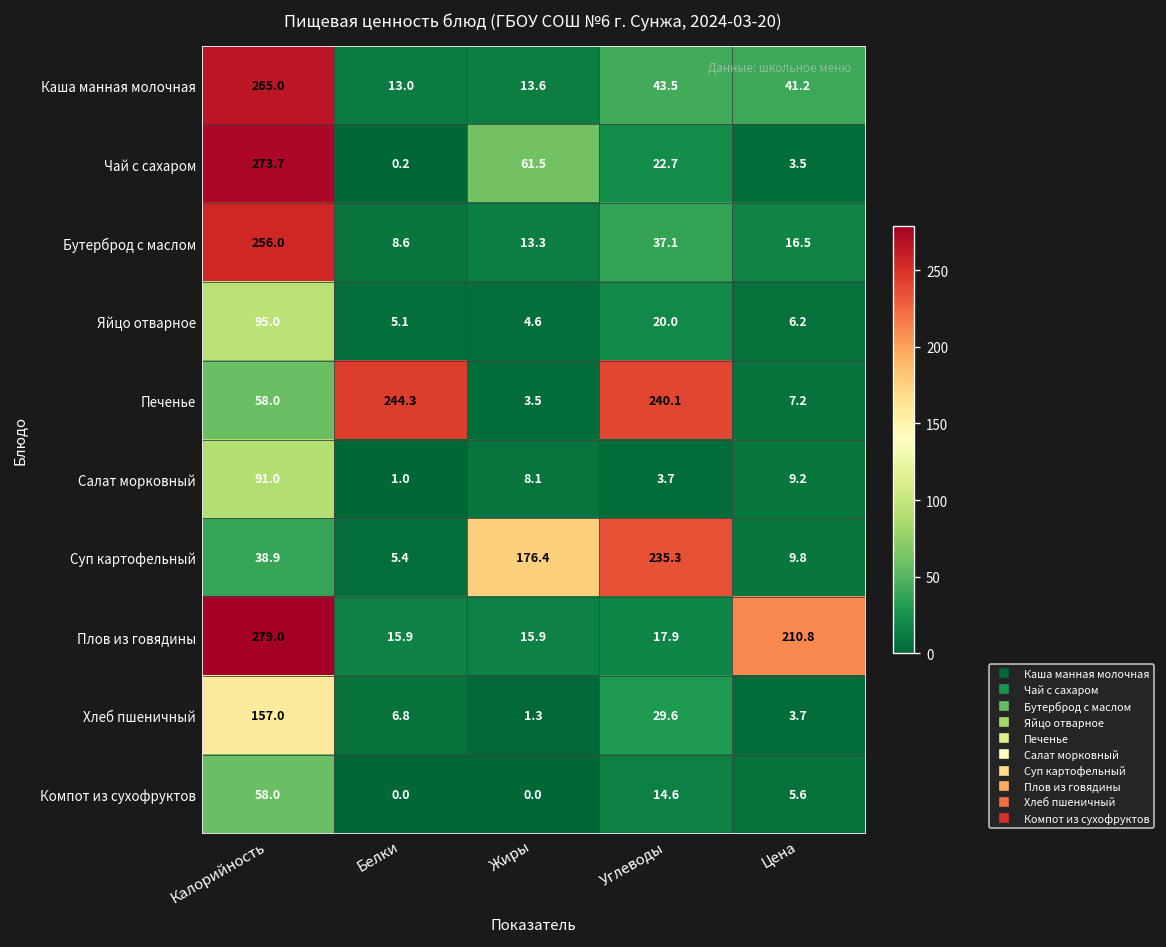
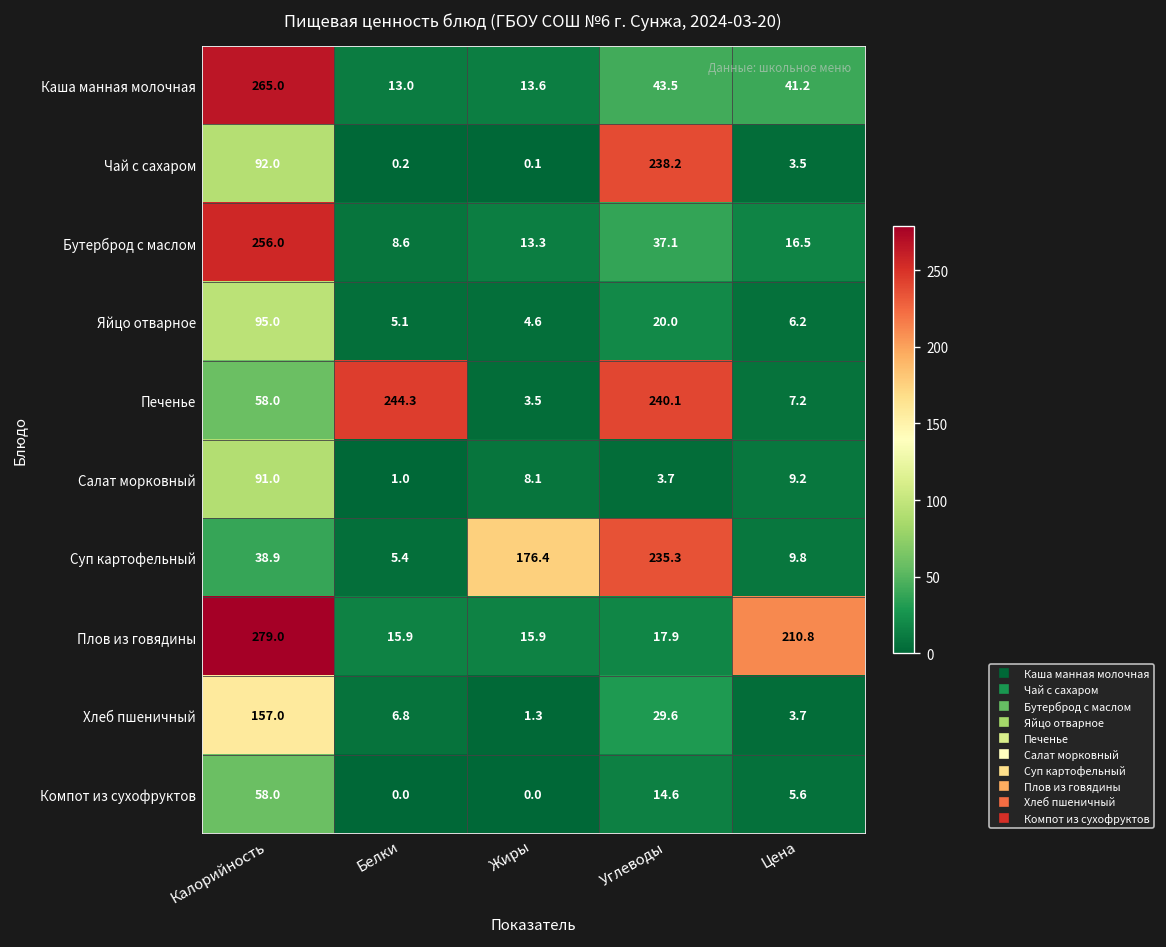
  {
    "Каша манная молочная": {
      "Калорийность": 265.0,
      "Белки": 13.0,
      "Жиры": 13.6,
      "Углеводы": 43.5
    },
    "Чай с сахаром": {
-     "Калорийность": 273.7,
+     "Калорийность": 92.0,
      "Белки": 0.2,
-     "Жиры": 61.5,
-     "Углеводы": 22.7,
+     "Жиры": 0.1,
+     "Углеводы": 238.2,
      "Цена": 3.5
    },
    "Бутерброд с маслом": {
      "Калорийность": 256.0,
      "Белки": 8.6,
      "Жиры": 13.3,
      "Углеводы": 37.1,
      "Цена": 16.5
    },
    "Яйцо отварное": {
      "Калорийность": 95.0,
      "Белки": 5.1,
      "Жиры": 4.6,
      "Углеводы": 20.0,
      "Цена": 6.2
    },
    "Печенье": {
      "Калорийность": 58.0,
      "Белки": 244.3,
      "Жиры": 3.5,
      "Углеводы": 240.1,
      "Цена": 7.2
    },
    "Салат морковный": {
      "Калорийность": 91.0,
      "Белки": 1.0,
      "Жиры": 8.1,
      "Углеводы": 3.7,
      "Цена": 9.2
    },
    "Суп картофельный": {
      "Калорийность": 38.9,
      "Белки": 5.4,
      "Жиры": 176.4,
      "Углеводы": 235.3,
      "Цена": 9.8
    },
    "Плов из говядины": {
      "Калорийность": 279.0,
      "Белки": 15.9,
      "Жиры": 15.9,
      "Углеводы": 17.9,
      "Цена": 210.8
    },
    "Хлеб пшеничный": {
      "Калорийность": 157.0,
      "Белки": 6.8,
      "Жиры": 1.3,
      "Углеводы": 29.6,
      "Цена": 3.7
    },
    "Компот из сухофруктов": {
      "Калорийность": 58.0,
      "Белки": 0.0,
      "Жиры": 0.0,
      "Углеводы": 14.6,
      "Цена": 5.6
    }
  }
